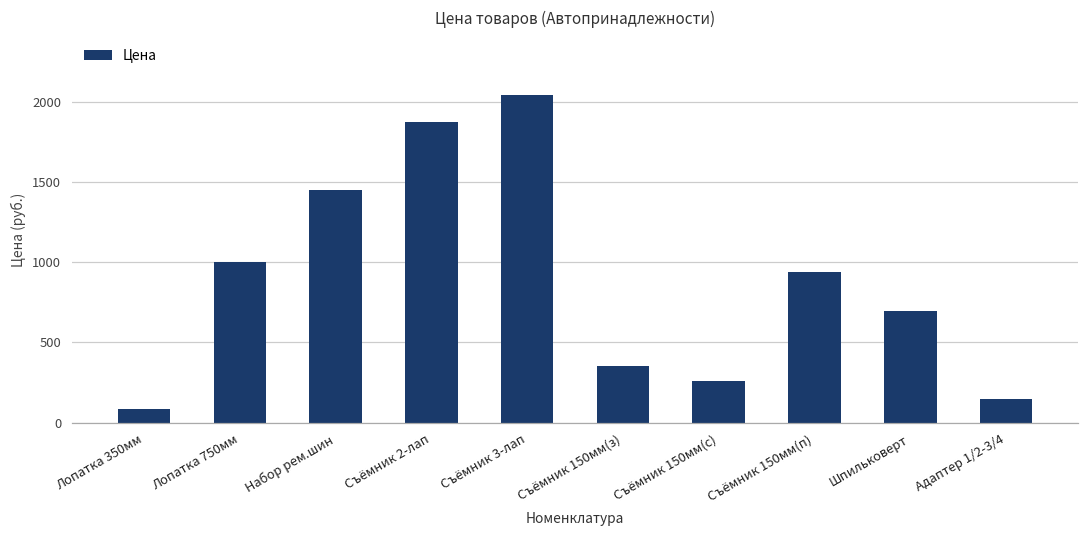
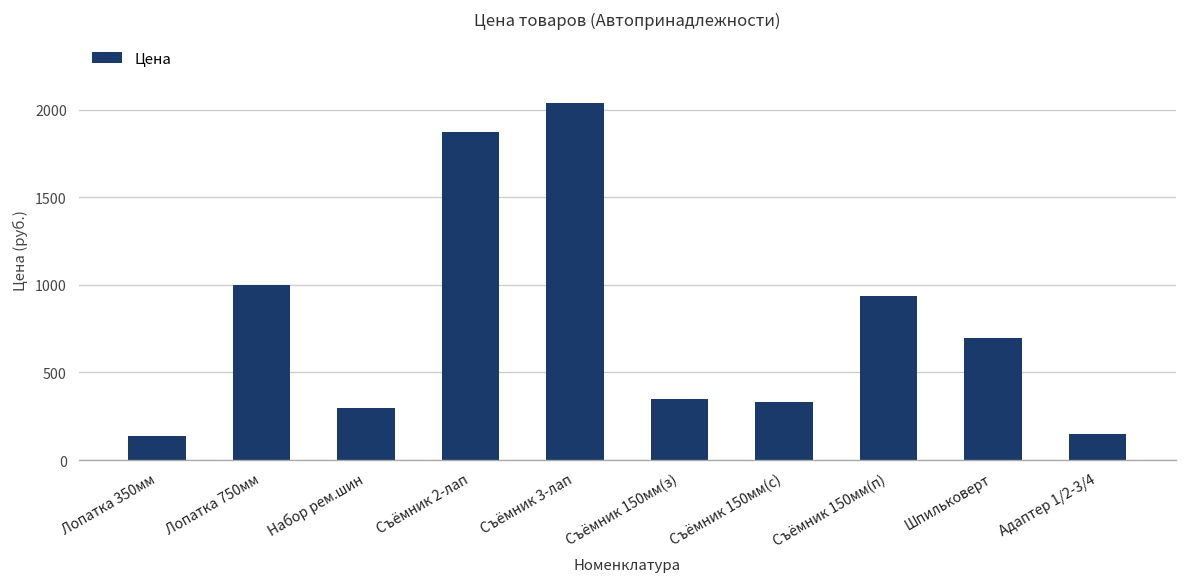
  {
-   "Лопатка 350мм": 80,
+   "Лопатка 350мм": 140,
    "Лопатка 750мм": 1000,
-   "Набор рем.шин": 1450,
+   "Набор рем.шин": 300,
    "Съёмник 2-лап": 1880,
    "Съёмник 3-лап": 2040,
    "Съёмник 150мм(з)": 350,
-   "Съёмник 150мм(с)": 260,
+   "Съёмник 150мм(с)": 330,
    "Съёмник 150мм(п)": 940,
    "Шпильковерт": 700,
    "Адаптер 1/2-3/4": 150
  }
